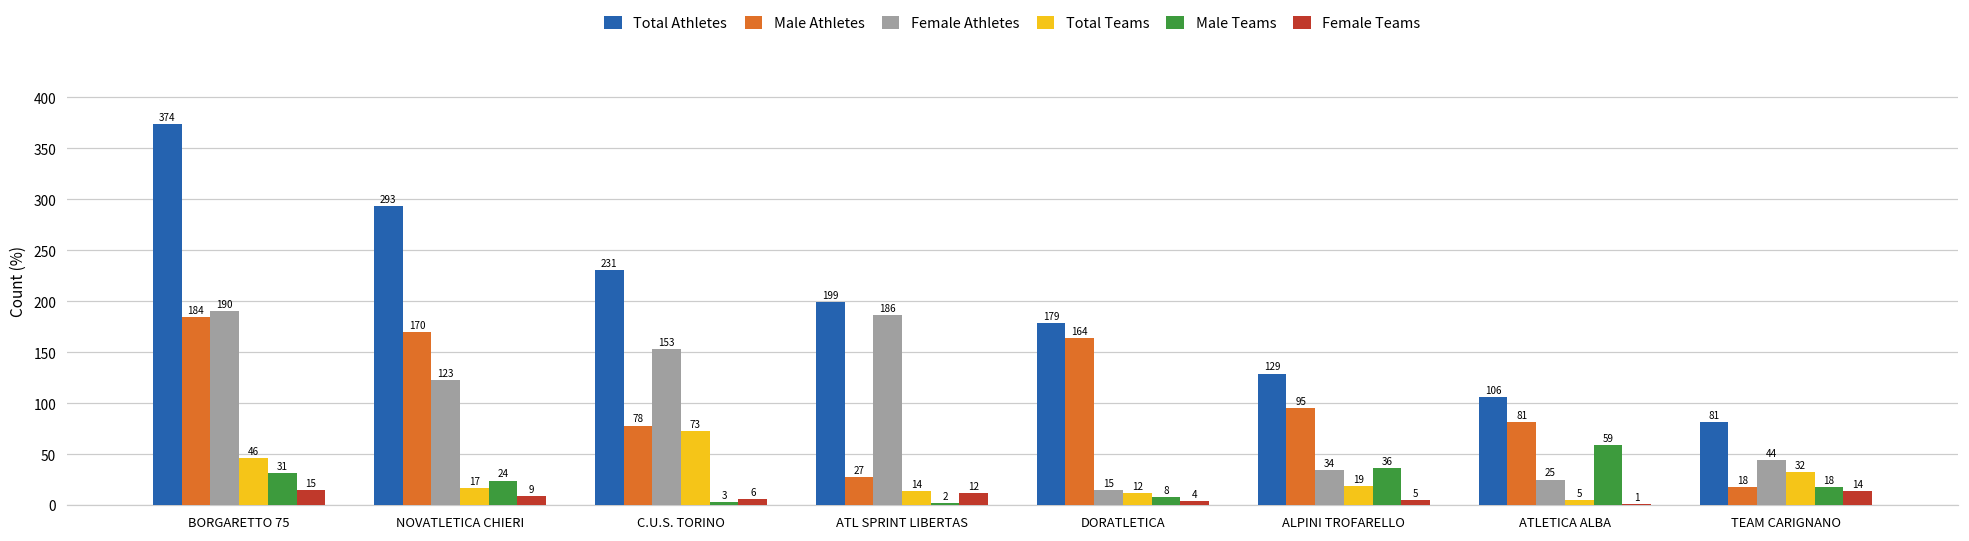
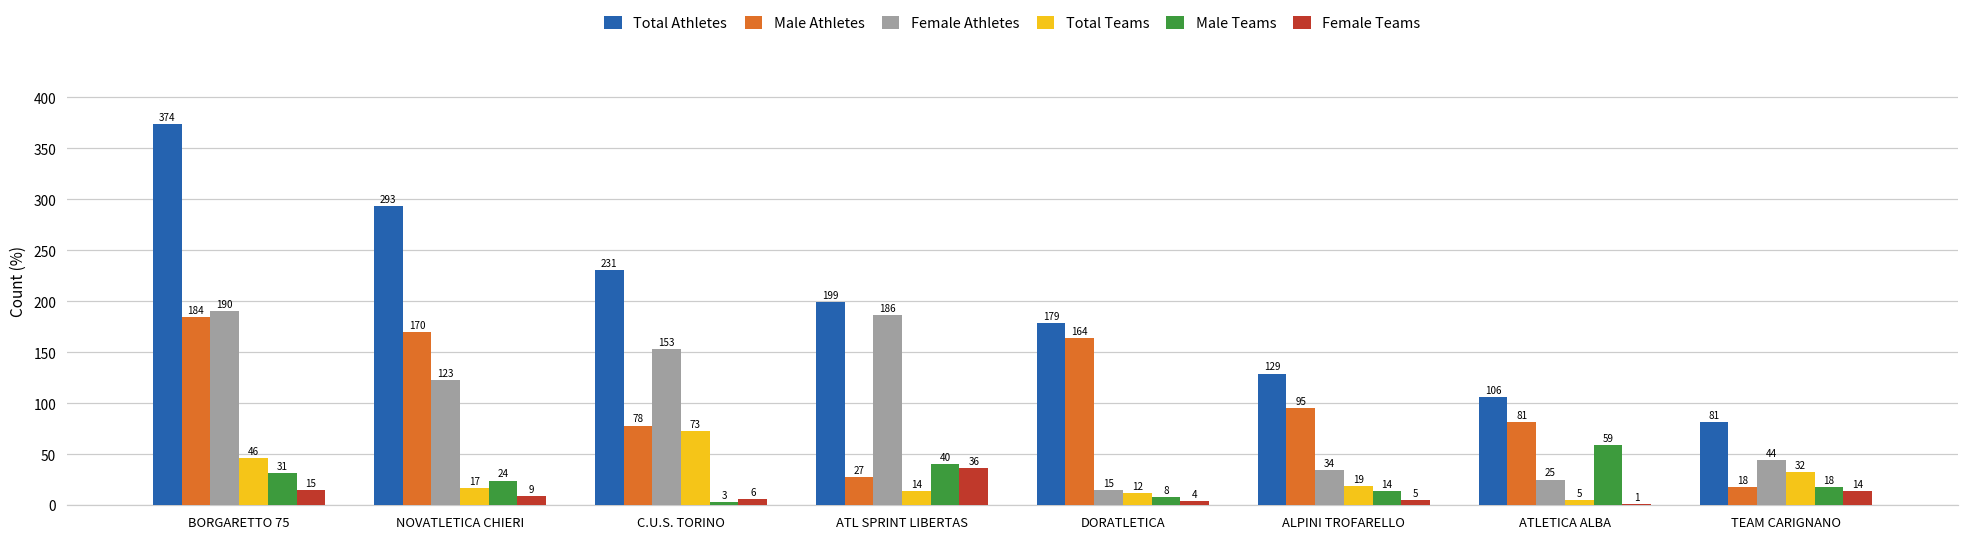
  {
    "Total Athletes": {
      "BORGARETTO 75": 374,
      "NOVATLETICA CHIERI": 293,
      "C.U.S. TORINO": 231,
      "ATL SPRINT LIBERTAS": 199,
      "DORATLETICA": 179,
      "ALPINI TROFARELLO": 129,
      "ATLETICA ALBA": 106,
      "TEAM CARIGNANO": 81
    },
    "Male Athletes": {
      "BORGARETTO 75": 184,
      "NOVATLETICA CHIERI": 170,
      "C.U.S. TORINO": 78,
      "ATL SPRINT LIBERTAS": 27,
      "DORATLETICA": 164,
      "ALPINI TROFARELLO": 95,
      "ATLETICA ALBA": 81,
      "TEAM CARIGNANO": 18
    },
    "Female Athletes": {
      "BORGARETTO 75": 190,
      "NOVATLETICA CHIERI": 123,
      "C.U.S. TORINO": 153,
      "ATL SPRINT LIBERTAS": 186,
      "DORATLETICA": 15,
      "ALPINI TROFARELLO": 34,
      "ATLETICA ALBA": 25,
      "TEAM CARIGNANO": 44
    },
    "Total Teams": {
      "BORGARETTO 75": 46,
      "NOVATLETICA CHIERI": 17,
      "C.U.S. TORINO": 73,
      "ATL SPRINT LIBERTAS": 14,
      "DORATLETICA": 12,
      "ALPINI TROFARELLO": 19,
      "ATLETICA ALBA": 5,
      "TEAM CARIGNANO": 32
    },
    "Male Teams": {
      "BORGARETTO 75": 31,
      "NOVATLETICA CHIERI": 24,
      "C.U.S. TORINO": 3,
-     "ATL SPRINT LIBERTAS": 2,
+     "ATL SPRINT LIBERTAS": 40,
      "DORATLETICA": 8,
-     "ALPINI TROFARELLO": 36,
+     "ALPINI TROFARELLO": 14,
      "ATLETICA ALBA": 59,
      "TEAM CARIGNANO": 18
    },
    "Female Teams": {
      "BORGARETTO 75": 15,
      "NOVATLETICA CHIERI": 9,
      "C.U.S. TORINO": 6,
-     "ATL SPRINT LIBERTAS": 12,
+     "ATL SPRINT LIBERTAS": 36,
      "DORATLETICA": 4,
      "ALPINI TROFARELLO": 5,
      "ATLETICA ALBA": 1,
      "TEAM CARIGNANO": 14
    }
  }
